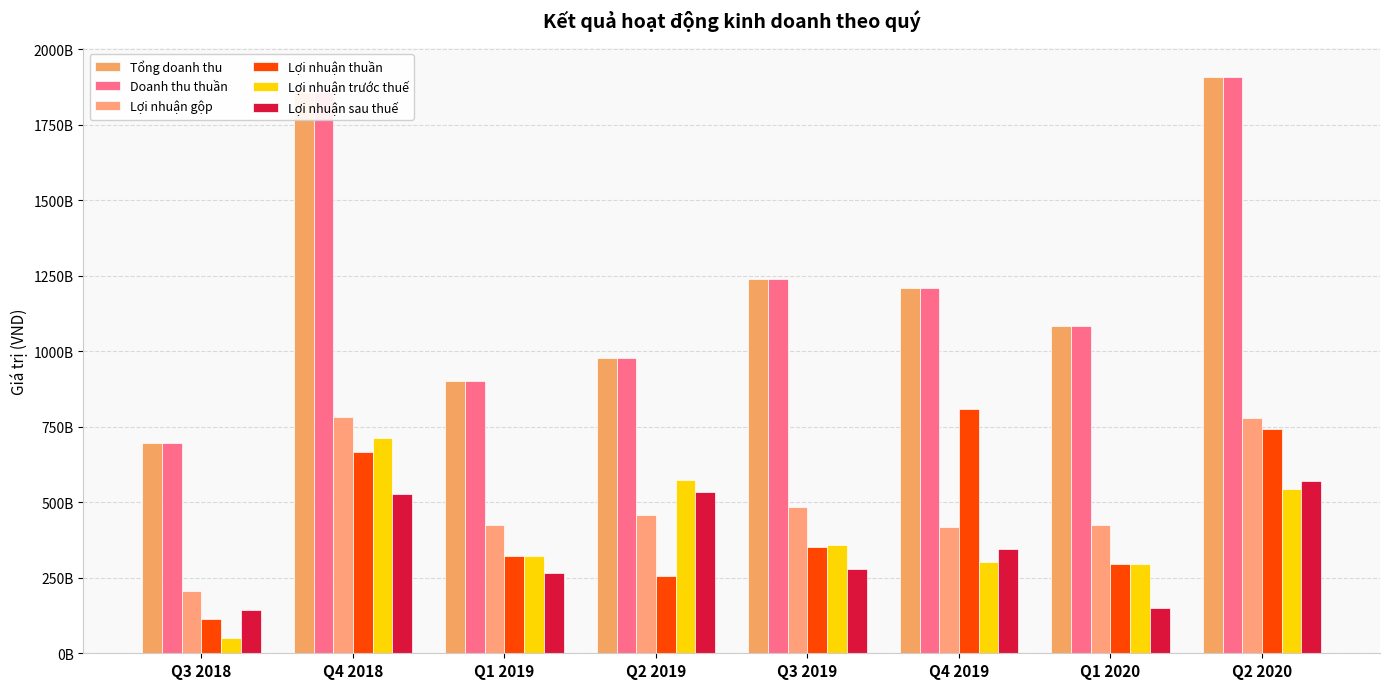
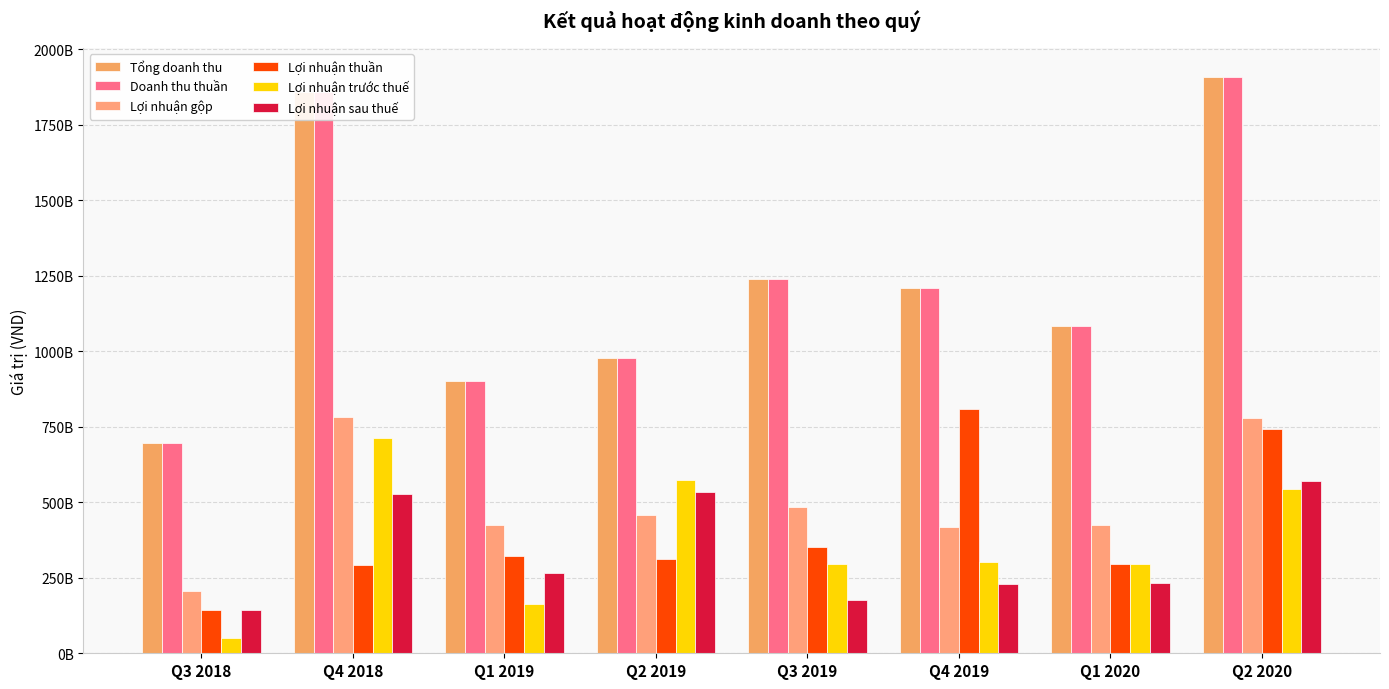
  {
    "Lợi nhuận thuần": {
-     "Q3 2018": 110000000000,
-     "Q4 2018": 670000000000,
+     "Q3 2018": 140000000000,
+     "Q4 2018": 290000000000,
      "Q1 2019": 320000000000,
-     "Q2 2019": 260000000000,
+     "Q2 2019": 310000000000,
      "Q3 2019": 350000000000,
      "Q4 2019": 810000000000,
      "Q1 2020": 300000000000,
      "Q2 2020": 740000000000
    },
    "Lợi nhuận trước thuế": {
      "Q3 2018": 50000000000,
      "Q4 2018": 710000000000,
-     "Q1 2019": 320000000000,
+     "Q1 2019": 160000000000,
      "Q2 2019": 570000000000,
-     "Q3 2019": 360000000000,
+     "Q3 2019": 290000000000,
      "Q4 2019": 300000000000,
      "Q1 2020": 300000000000,
      "Q2 2020": 540000000000
    },
    "Lợi nhuận sau thuế": {
      "Q3 2018": 140000000000,
      "Q4 2018": 530000000000,
      "Q1 2019": 270000000000,
      "Q2 2019": 530000000000,
-     "Q3 2019": 280000000000,
-     "Q4 2019": 350000000000,
-     "Q1 2020": 150000000000,
+     "Q3 2019": 180000000000,
+     "Q4 2019": 230000000000,
+     "Q1 2020": 230000000000,
      "Q2 2020": 570000000000
    }
  }
